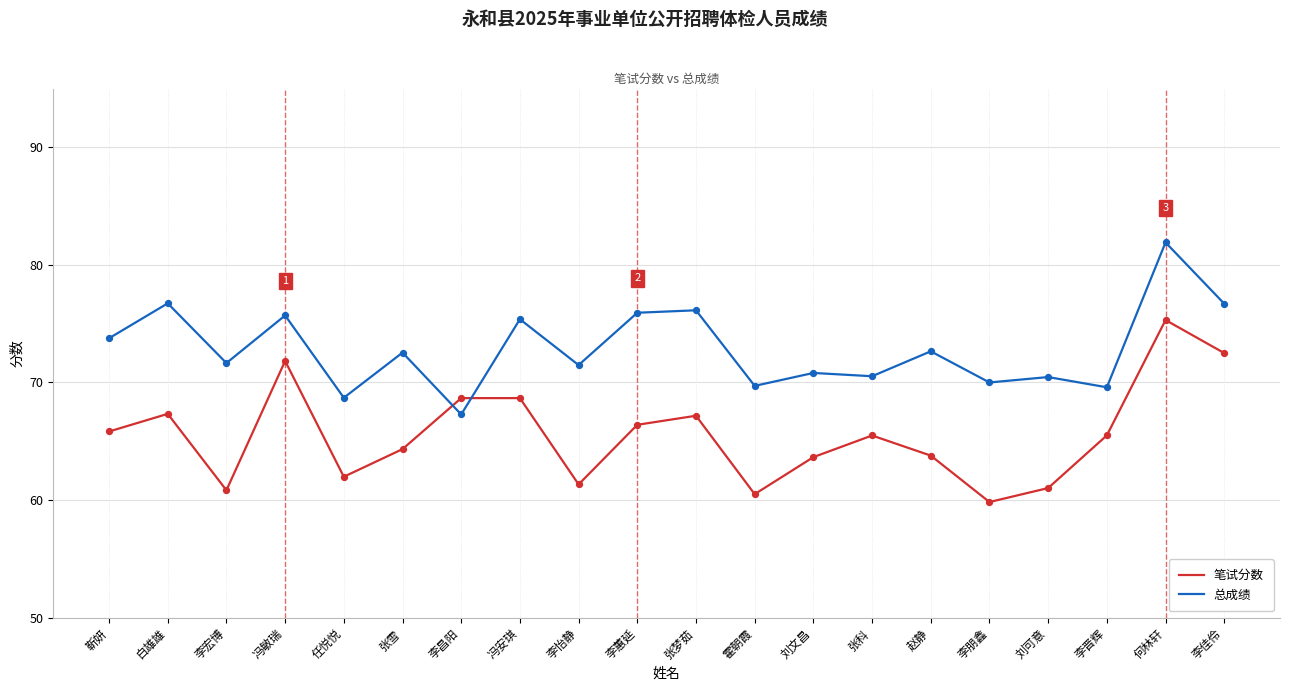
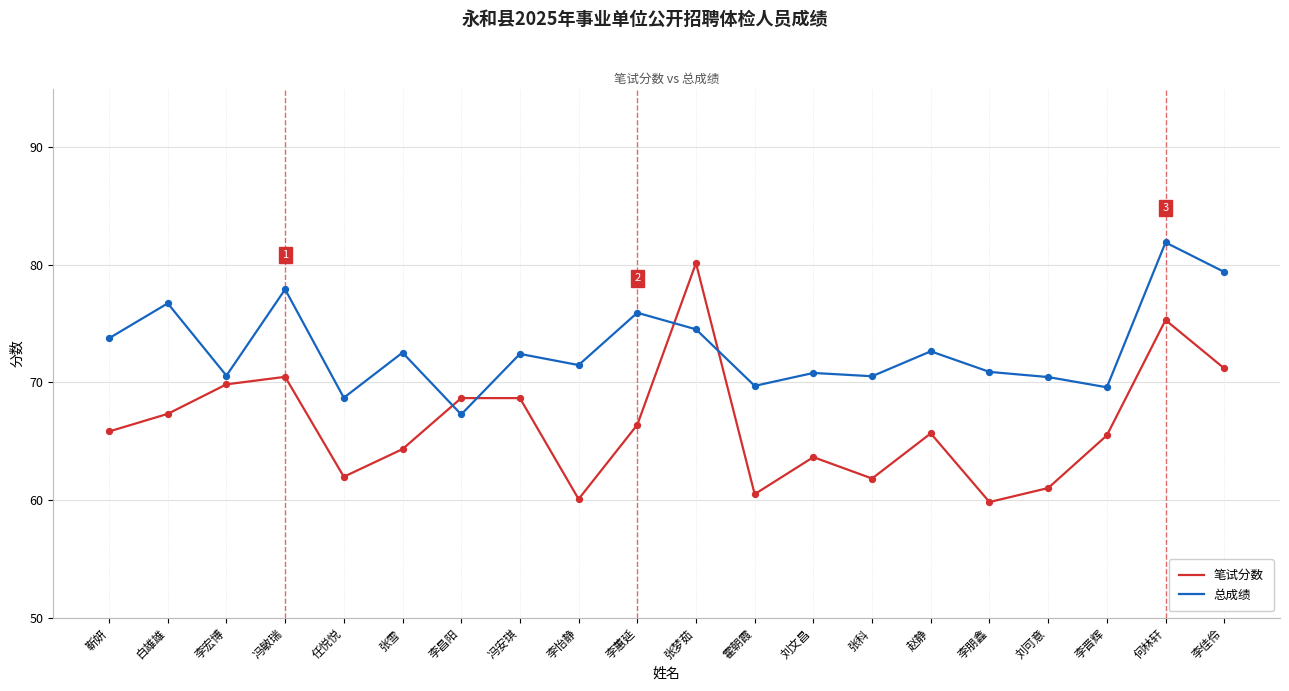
  {
    "笔试分数": {
      "靳妍": 65.8,
      "白雄雄": 67.3,
-     "李宏博": 60.8,
-     "冯敏瑞": 71.8,
+     "李宏博": 69.8,
+     "冯敏瑞": 70.5,
      "任悦悦": 62.0,
      "张雪": 64.3,
      "李昌阳": 68.7,
      "冯安琪": 68.7,
-     "李怡静": 61.3,
+     "李怡静": 60.1,
      "李蕙延": 66.4,
-     "张梦茹": 67.2,
+     "张梦茹": 80.2,
      "霍朝霞": 60.5,
      "刘文昌": 63.7,
-     "张科": 65.5,
-     "赵静": 63.8,
+     "张科": 61.8,
+     "赵静": 65.7,
      "李朋鑫": 59.8,
      "刘可意": 61.0,
      "李晋辉": 65.5,
      "何林轩": 75.3,
-     "李佳伶": 72.5
+     "李佳伶": 71.2
    },
    "总成绩": {
      "靳妍": 73.8,
      "白雄雄": 76.7,
-     "李宏博": 71.7,
-     "冯敏瑞": 75.7,
+     "李宏博": 70.6,
+     "冯敏瑞": 77.9,
      "任悦悦": 68.7,
      "张雪": 72.5,
      "李昌阳": 67.3,
-     "冯安琪": 75.4,
+     "冯安琪": 72.4,
      "李怡静": 71.5,
      "李蕙延": 75.9,
-     "张梦茹": 76.1,
+     "张梦茹": 74.5,
      "霍朝霞": 69.7,
      "刘文昌": 70.8,
      "张科": 70.5,
      "赵静": 72.7,
-     "李朋鑫": 70.0,
+     "李朋鑫": 70.9,
      "刘可意": 70.5,
      "李晋辉": 69.6,
      "何林轩": 81.9,
-     "李佳伶": 76.7
+     "李佳伶": 79.4
    }
  }
